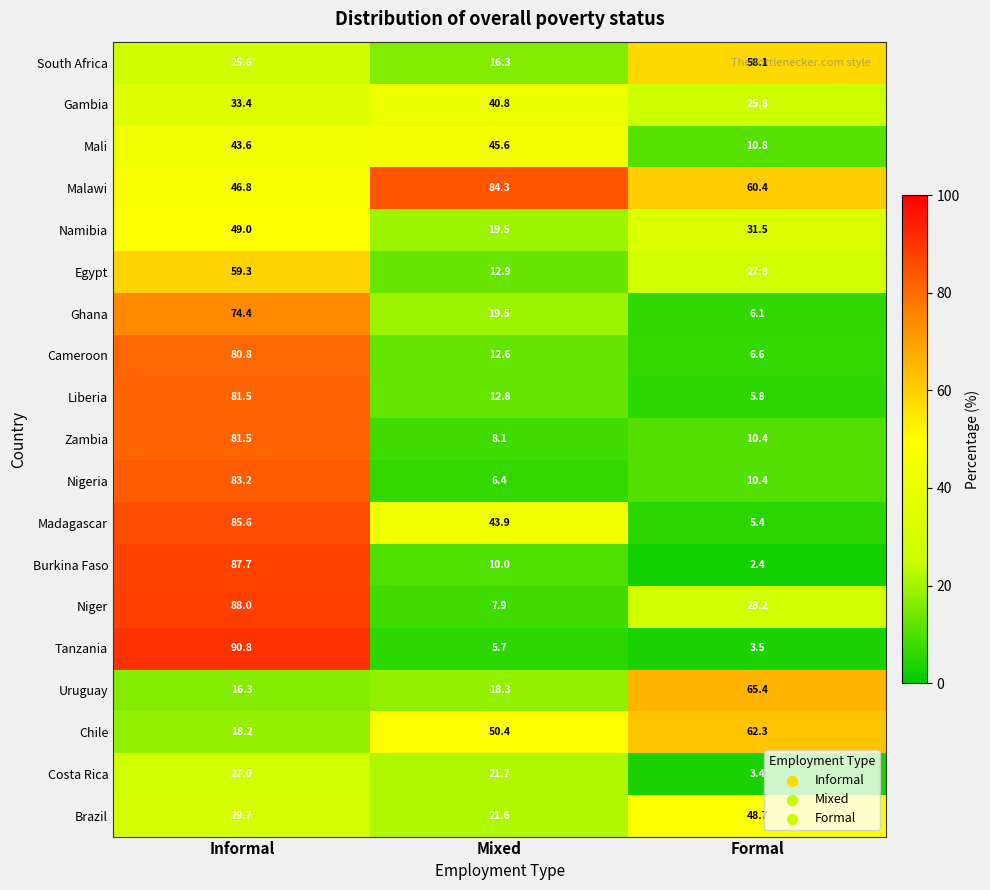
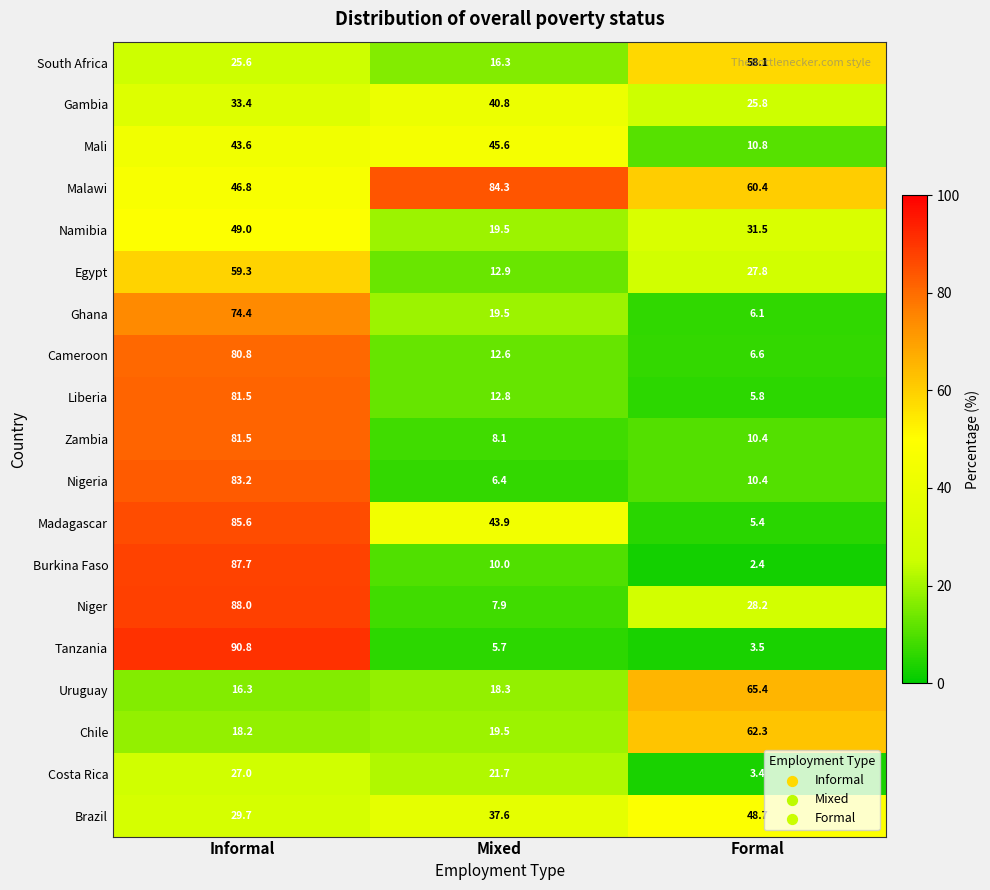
  {
    "South Africa": {
      "Informal": 25.6,
      "Mixed": 16.3
    },
    "Gambia": {
      "Informal": 33.4,
      "Mixed": 40.8,
      "Formal": 25.8
    },
    "Mali": {
      "Informal": 43.6,
      "Mixed": 45.6,
      "Formal": 10.8
    },
    "Malawi": {
      "Informal": 46.8,
      "Mixed": 84.3,
      "Formal": 60.4
    },
    "Namibia": {
      "Informal": 49.0,
      "Mixed": 19.5,
      "Formal": 31.5
    },
    "Egypt": {
      "Informal": 59.3,
      "Mixed": 12.9,
      "Formal": 27.8
    },
    "Ghana": {
      "Informal": 74.4,
      "Mixed": 19.5,
      "Formal": 6.1
    },
    "Cameroon": {
      "Informal": 80.8,
      "Mixed": 12.6,
      "Formal": 6.6
    },
    "Liberia": {
      "Informal": 81.5,
      "Mixed": 12.8,
      "Formal": 5.8
    },
    "Zambia": {
      "Informal": 81.5,
      "Mixed": 8.1,
      "Formal": 10.4
    },
    "Nigeria": {
      "Informal": 83.2,
      "Mixed": 6.4,
      "Formal": 10.4
    },
    "Madagascar": {
      "Informal": 85.6,
      "Mixed": 43.9,
      "Formal": 5.4
    },
    "Burkina Faso": {
      "Informal": 87.7,
      "Mixed": 10.0,
      "Formal": 2.4
    },
    "Niger": {
      "Informal": 88.0,
      "Mixed": 7.9,
      "Formal": 28.2
    },
    "Tanzania": {
      "Informal": 90.8,
      "Mixed": 5.7,
      "Formal": 3.5
    },
    "Uruguay": {
      "Informal": 16.3,
      "Mixed": 18.3,
      "Formal": 65.4
    },
    "Chile": {
      "Informal": 18.2,
-     "Mixed": 50.4,
+     "Mixed": 19.5,
      "Formal": 62.3
    },
    "Costa Rica": {
      "Informal": 27.0,
      "Mixed": 21.7
    },
    "Brazil": {
      "Informal": 29.7,
-     "Mixed": 21.6
+     "Mixed": 37.6
    }
  }
